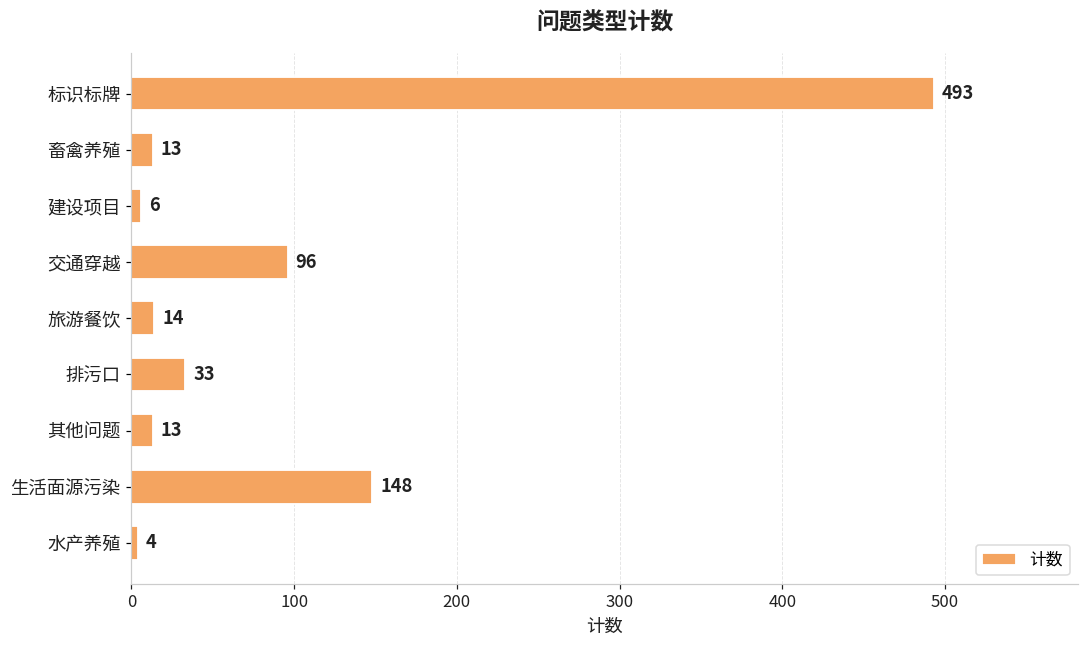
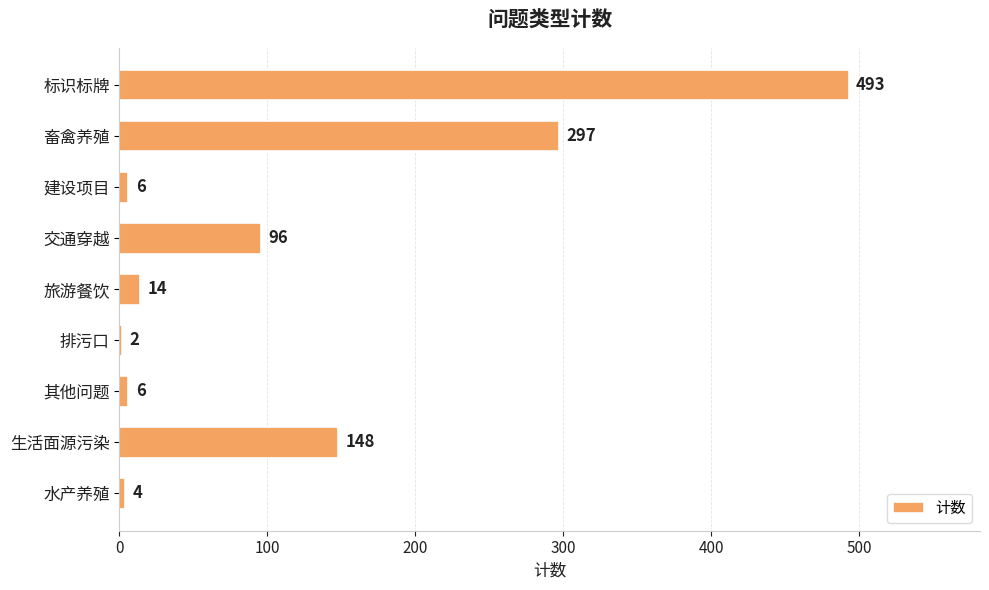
  {
    "标识标牌": 493,
-   "畜禽养殖": 13,
+   "畜禽养殖": 297,
    "建设项目": 6,
    "交通穿越": 96,
    "旅游餐饮": 14,
-   "排污口": 33,
-   "其他问题": 13,
+   "排污口": 2,
+   "其他问题": 6,
    "生活面源污染": 148,
    "水产养殖": 4
  }
